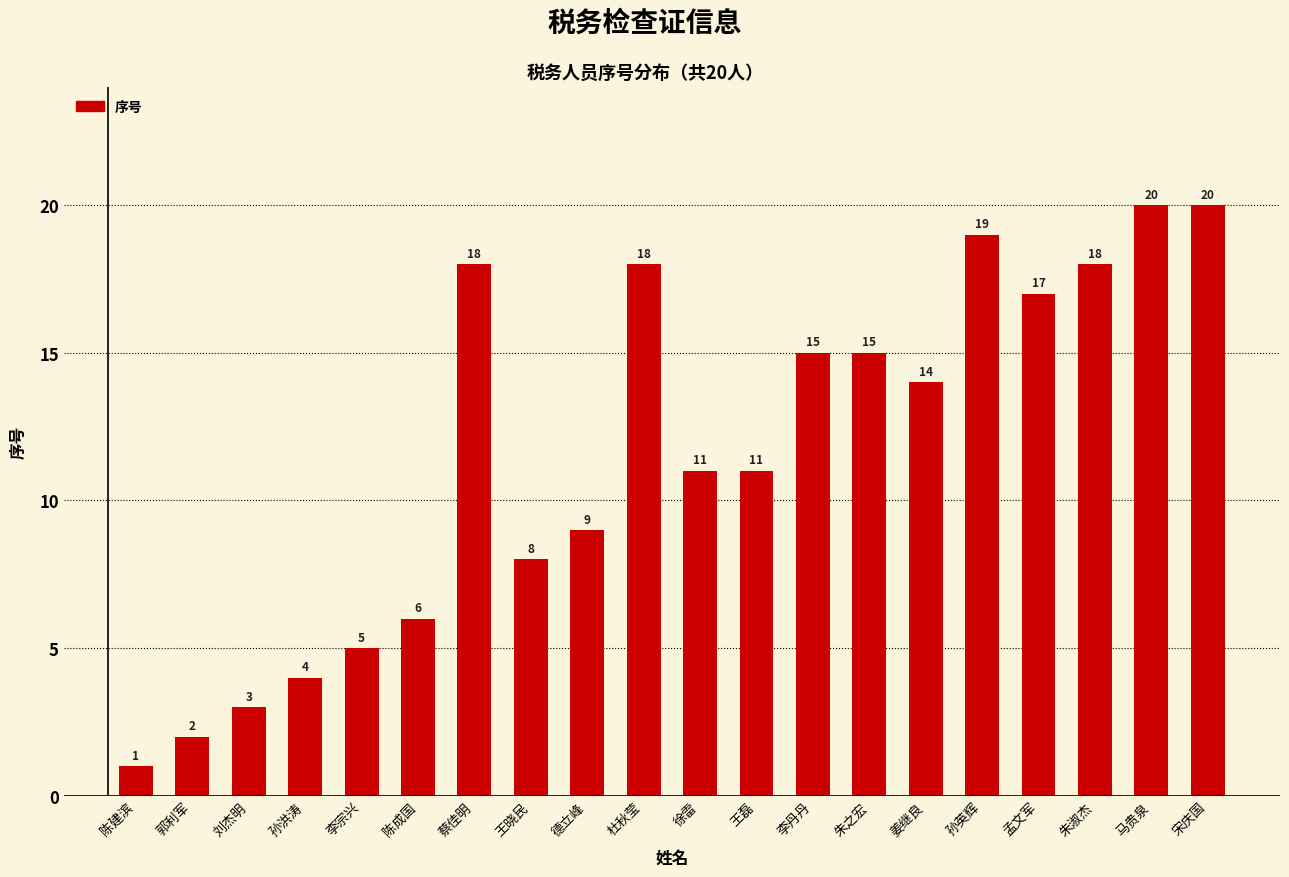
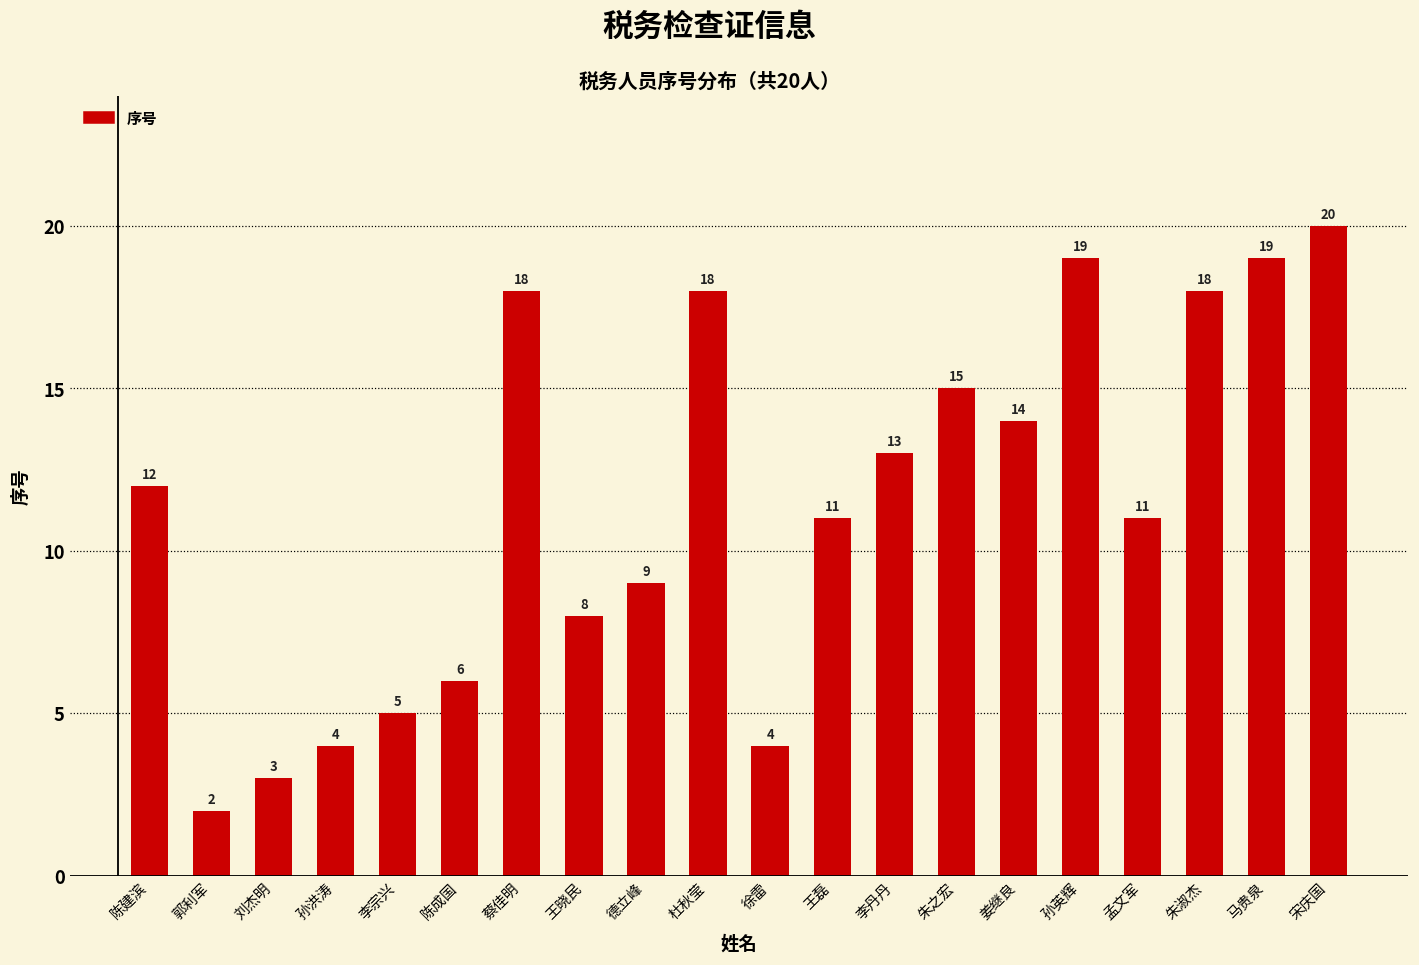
  {
-   "陈建滨": 1,
+   "陈建滨": 12,
    "郭利军": 2,
    "刘杰明": 3,
    "孙洪涛": 4,
    "李宗兴": 5,
    "陈成国": 6,
    "蔡佳明": 18,
    "王晓民": 8,
    "德立峰": 9,
    "杜秋莹": 18,
-   "徐雷": 11,
+   "徐雷": 4,
    "王磊": 11,
-   "李丹丹": 15,
+   "李丹丹": 13,
    "朱之宏": 15,
    "姜继良": 14,
    "孙英辉": 19,
-   "孟文军": 17,
+   "孟文军": 11,
    "朱淑杰": 18,
-   "马贵泉": 20,
+   "马贵泉": 19,
    "宋庆国": 20
  }
